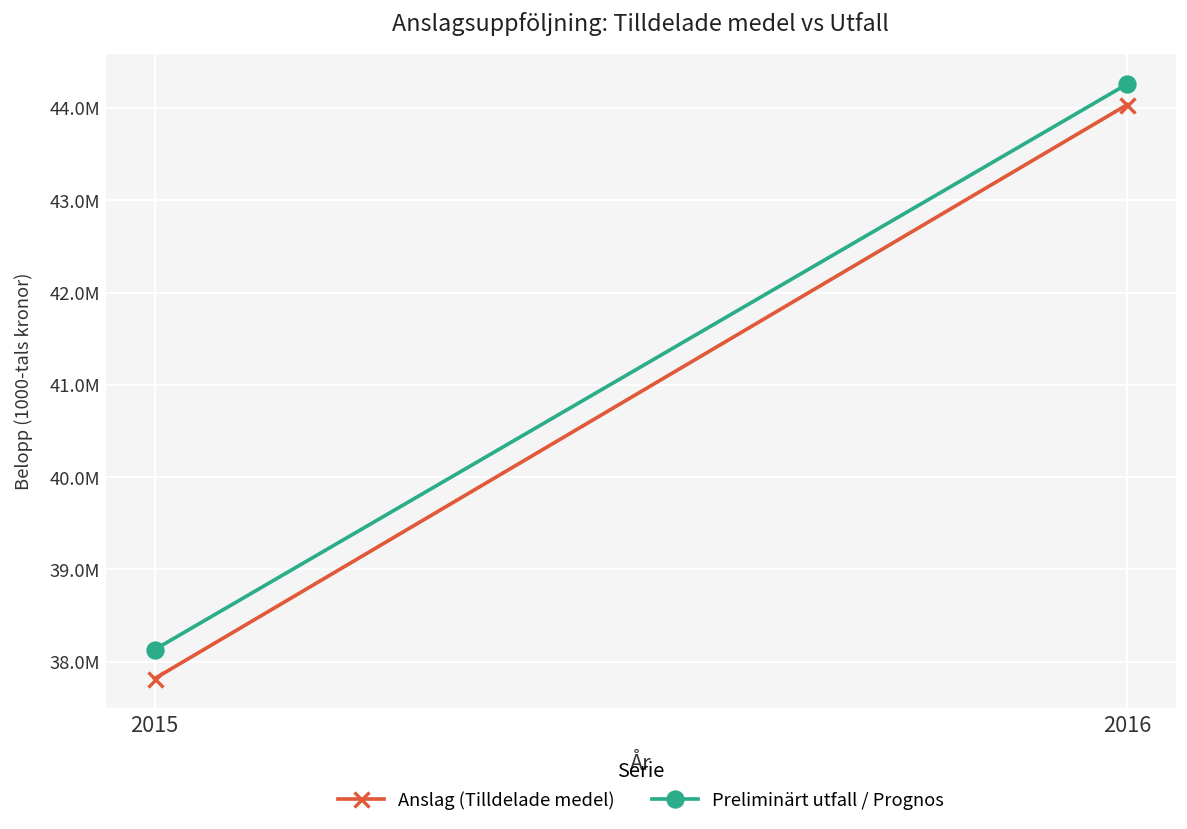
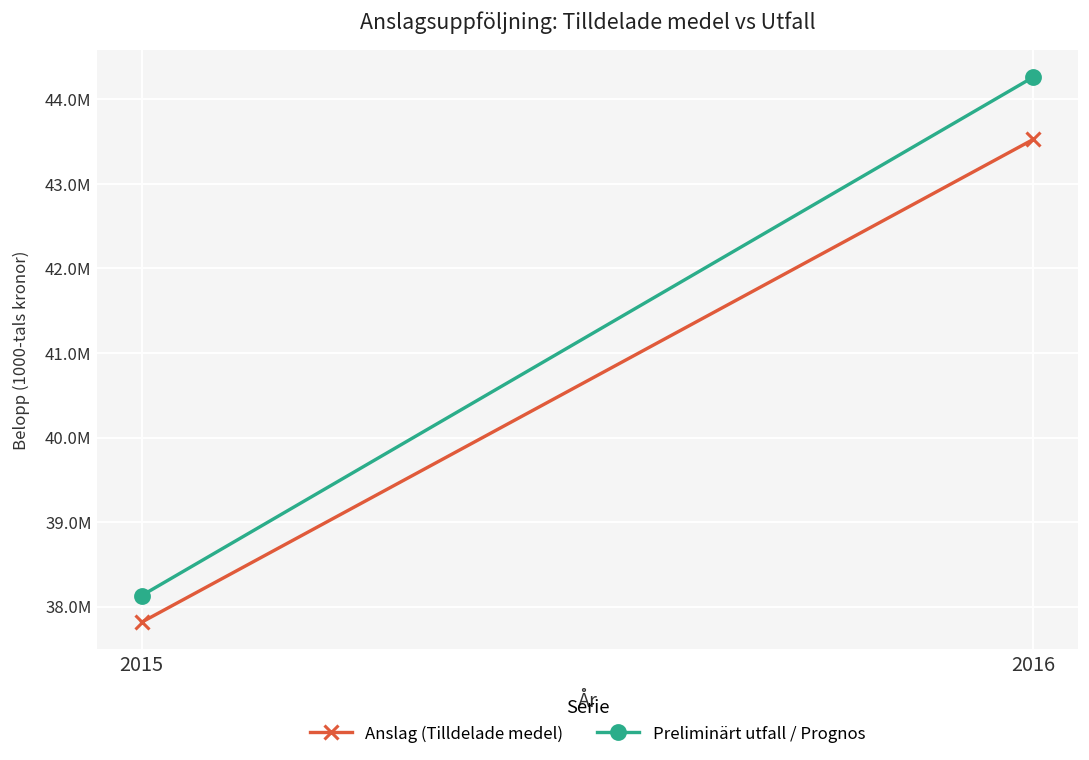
  {
    "Anslag (Tilldelade medel)": {
      "2015": 37800000,
-     "2016": 44000000
+     "2016": 43500000
    },
    "Preliminärt utfall / Prognos": {
      "2015": 38100000,
      "2016": 44300000
    }
  }
